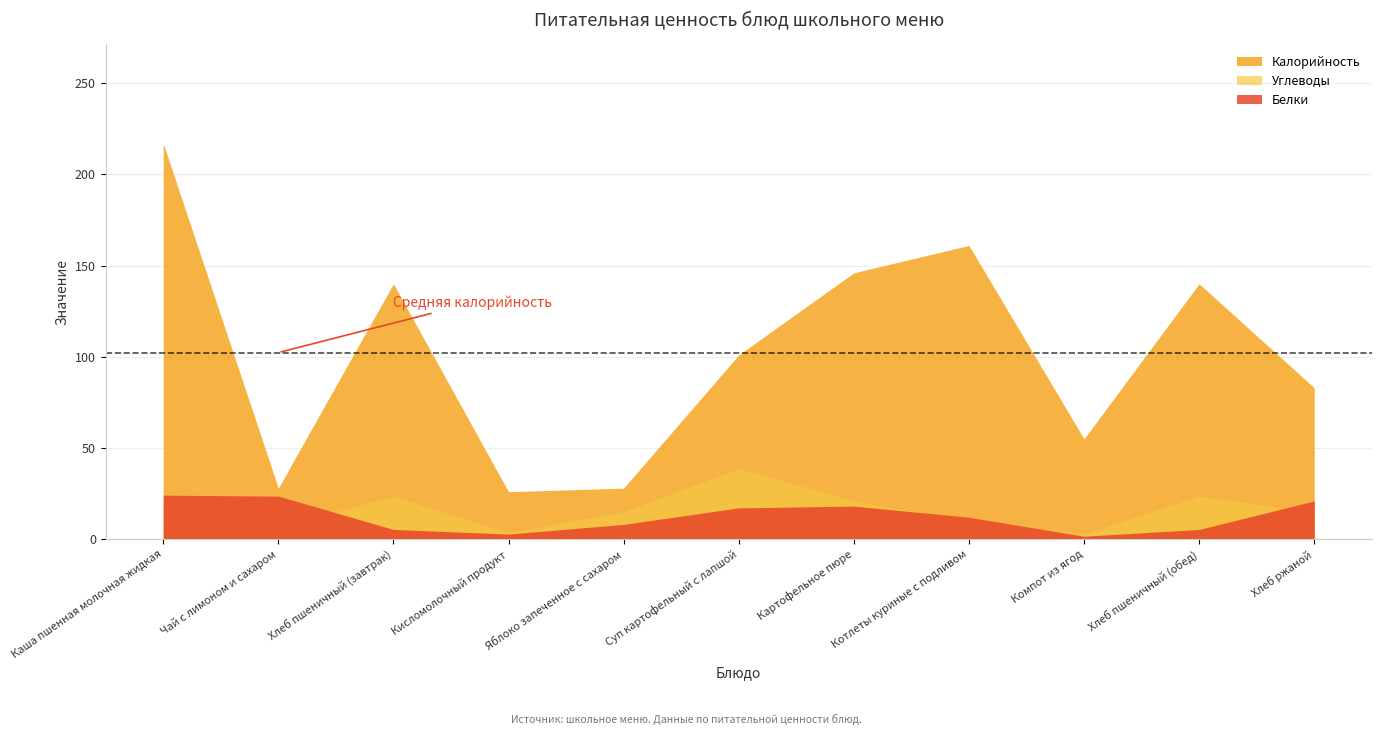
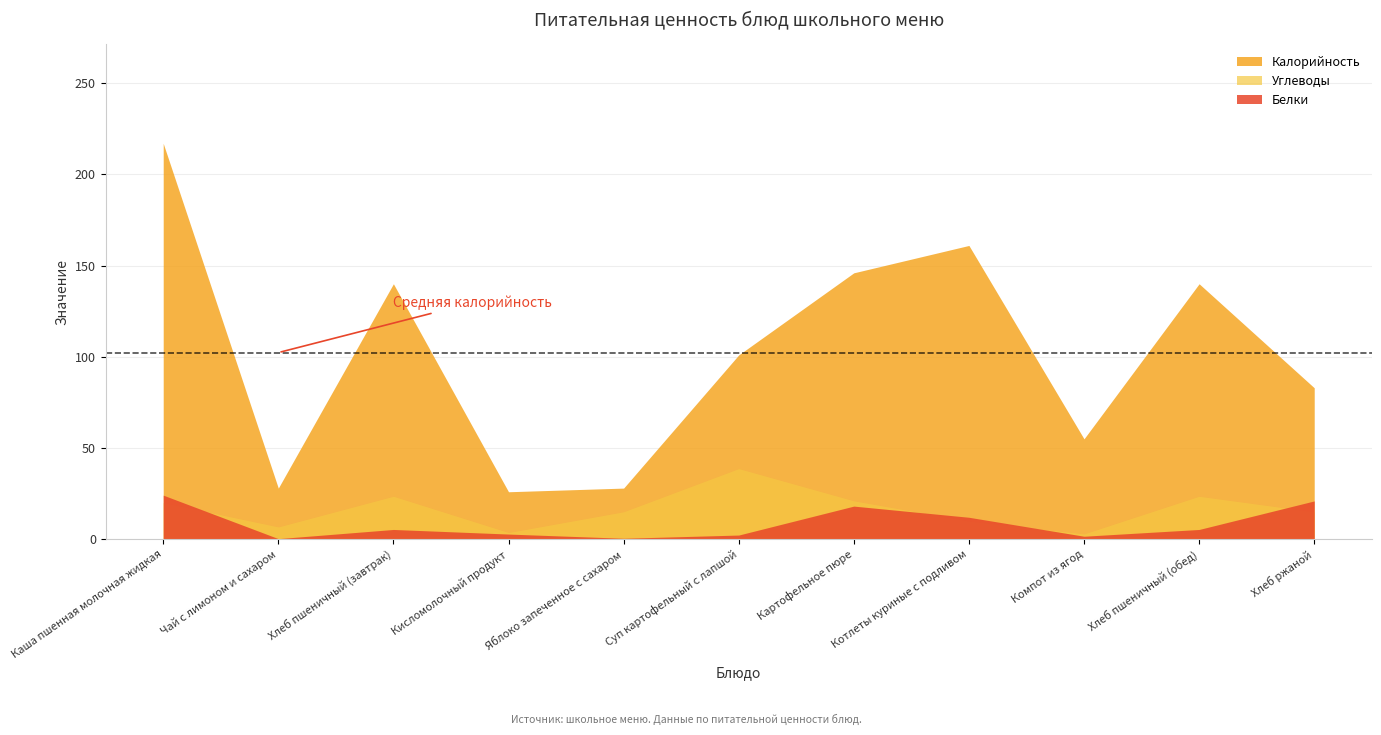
  {
    "Белки": {
      "Каша пшенная молочная жидкая": 24,
-     "Чай с лимоном и сахаром": 24,
+     "Чай с лимоном и сахаром": 0,
      "Хлеб пшеничный (завтрак)": 5,
-     "Яблоко запеченное с сахаром": 8,
-     "Суп картофельный с лапшой": 17,
+     "Яблоко запеченное с сахаром": 1,
+     "Суп картофельный с лапшой": 2,
      "Картофельное пюре": 18,
      "Котлеты куриные с подливом": 12,
      "Хлеб пшеничный (обед)": 5,
      "Хлеб ржаной": 21
    }
  }
